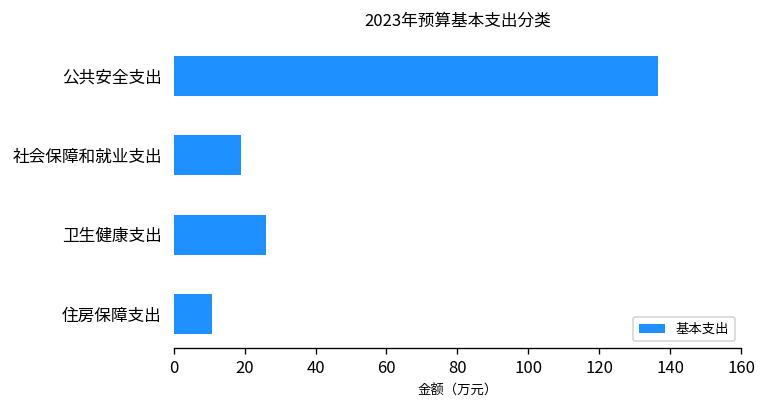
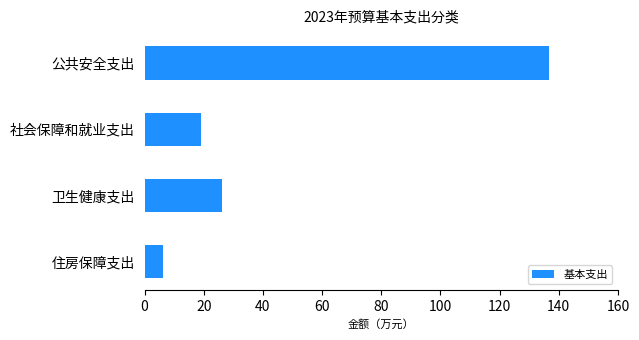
  {
    "公共安全支出": 137,
    "社会保障和就业支出": 19,
    "卫生健康支出": 26,
-   "住房保障支出": 11
+   "住房保障支出": 6
  }
